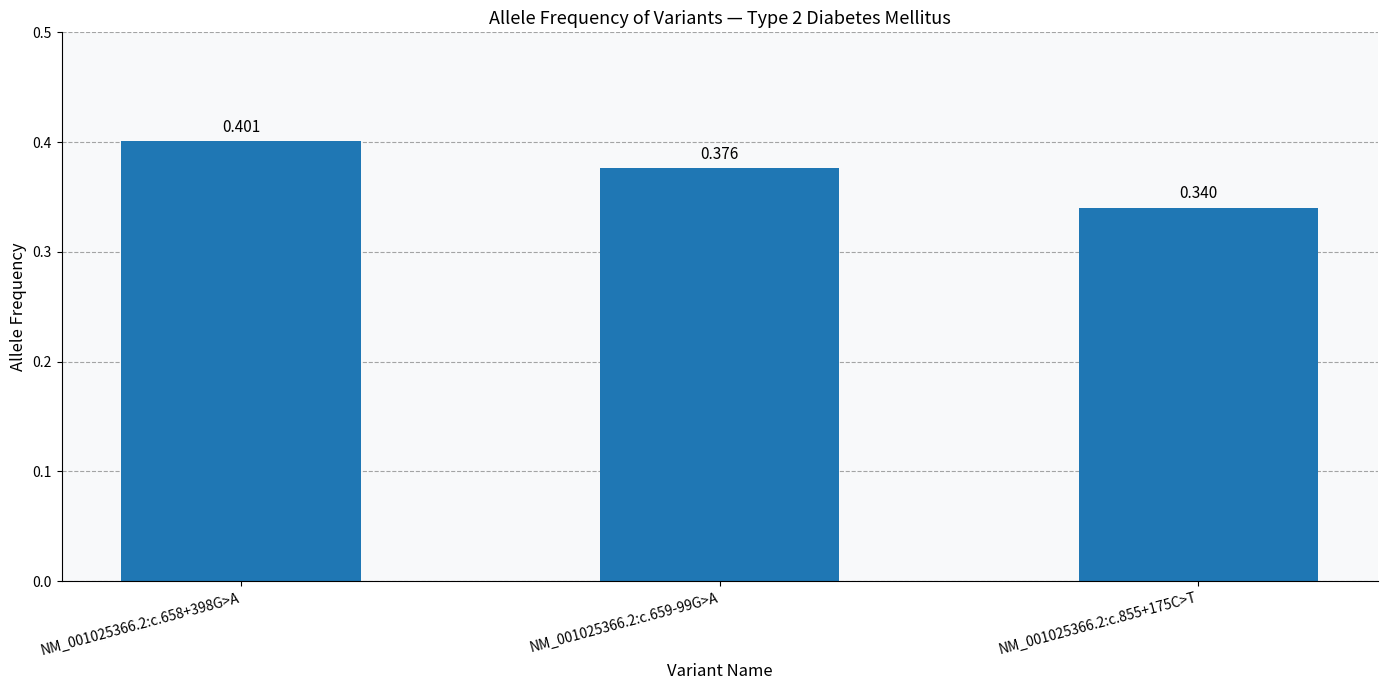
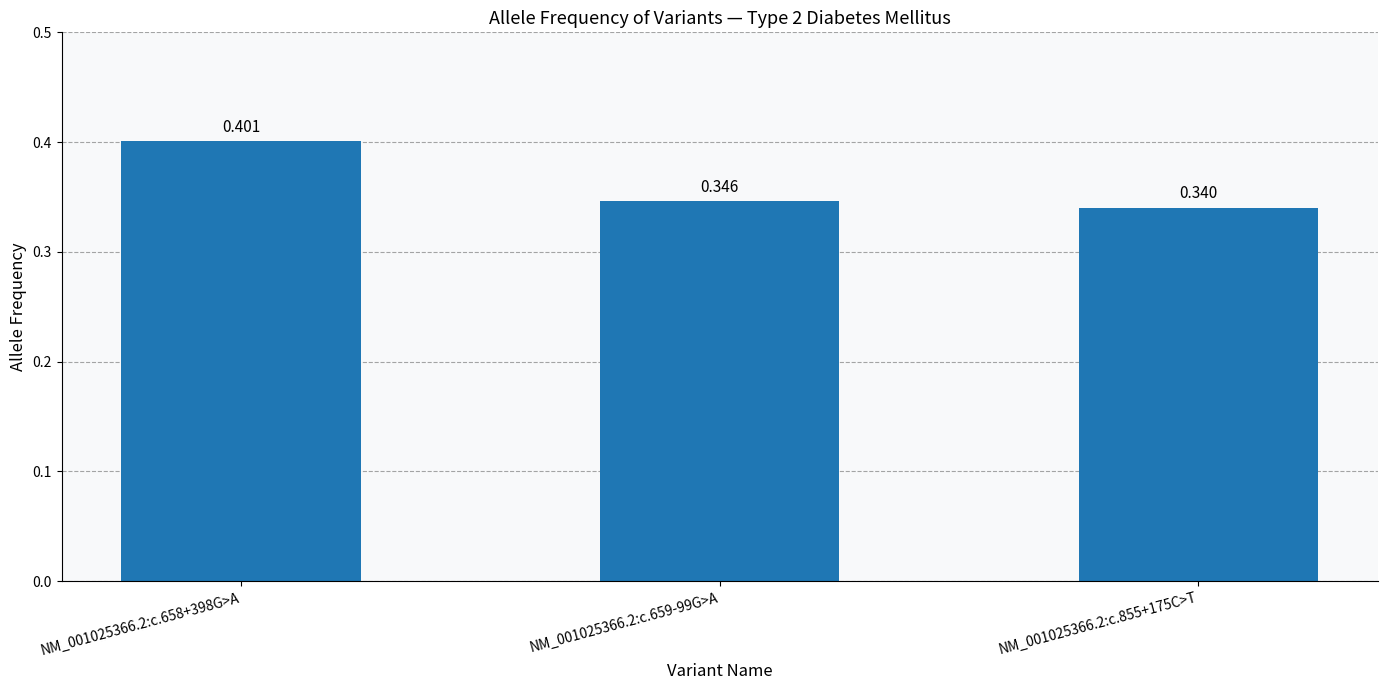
  {
    "NM_001025366.2:c.658+398G>A": 0.401,
-   "NM_001025366.2:c.659-99G>A": 0.376,
+   "NM_001025366.2:c.659-99G>A": 0.346,
    "NM_001025366.2:c.855+175C>T": 0.340
  }
